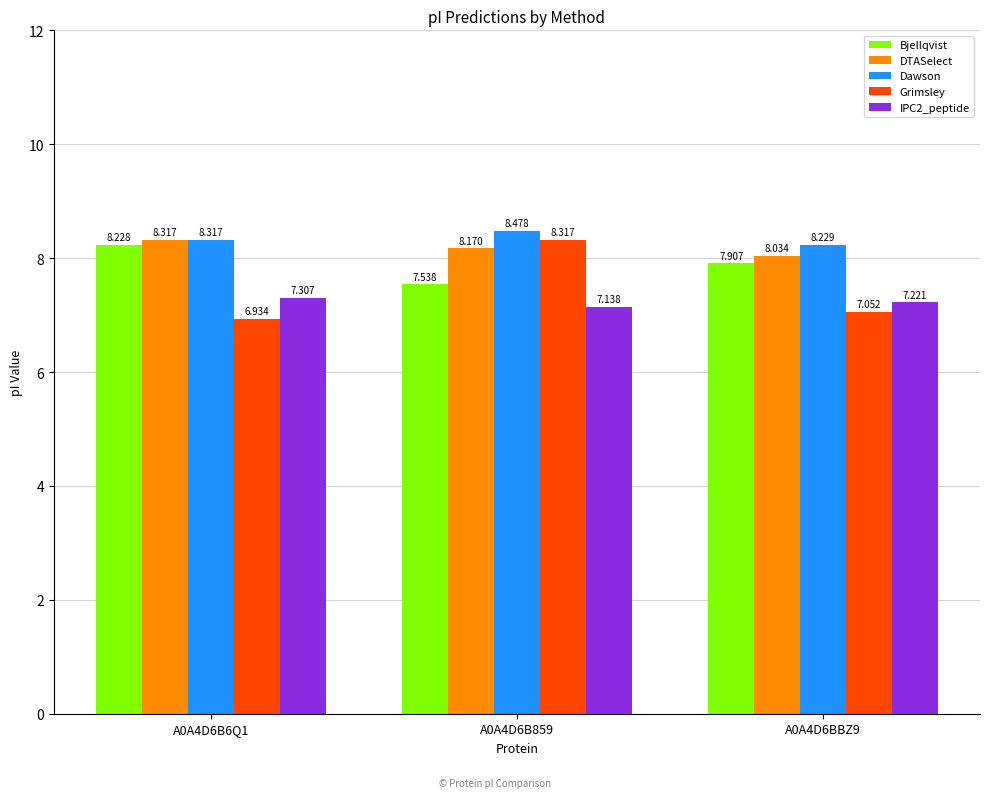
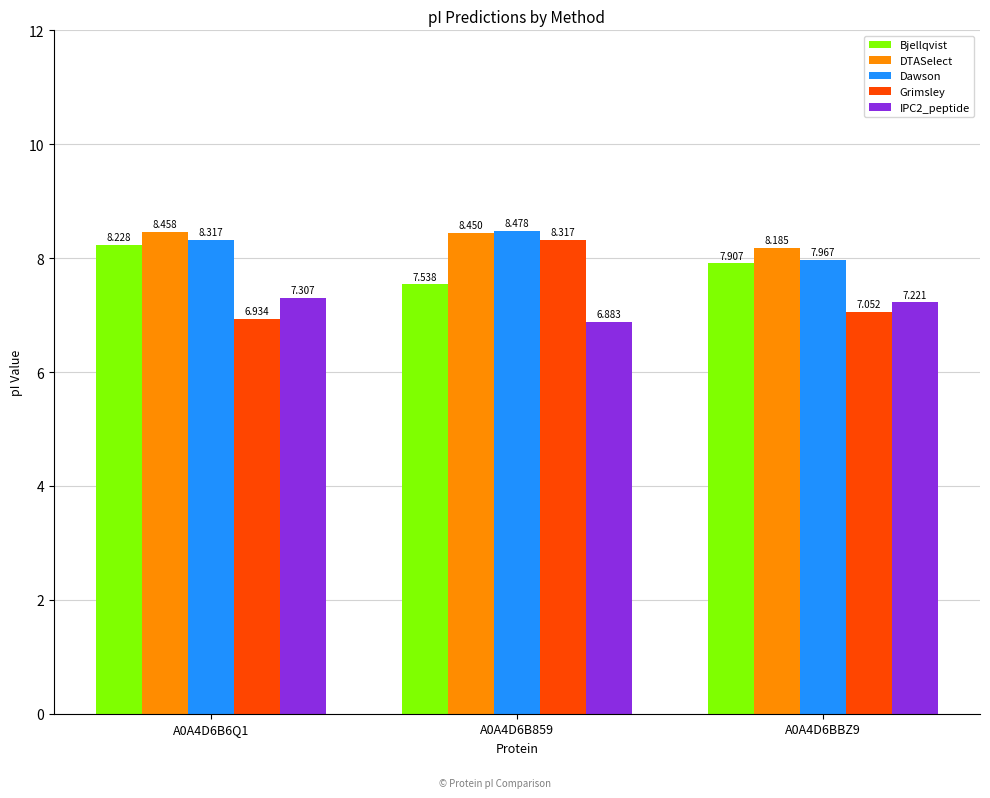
  {
    "Bjellqvist": {
      "A0A4D6B6Q1": 8.228,
      "A0A4D6B859": 7.538,
      "A0A4D6BBZ9": 7.907
    },
    "DTASelect": {
-     "A0A4D6B6Q1": 8.317,
-     "A0A4D6B859": 8.170,
-     "A0A4D6BBZ9": 8.034
+     "A0A4D6B6Q1": 8.458,
+     "A0A4D6B859": 8.450,
+     "A0A4D6BBZ9": 8.185
    },
    "Dawson": {
      "A0A4D6B6Q1": 8.317,
      "A0A4D6B859": 8.478,
-     "A0A4D6BBZ9": 8.229
+     "A0A4D6BBZ9": 7.967
    },
    "Grimsley": {
      "A0A4D6B6Q1": 6.934,
      "A0A4D6B859": 8.317,
      "A0A4D6BBZ9": 7.052
    },
    "IPC2_peptide": {
      "A0A4D6B6Q1": 7.307,
-     "A0A4D6B859": 7.138,
+     "A0A4D6B859": 6.883,
      "A0A4D6BBZ9": 7.221
    }
  }
